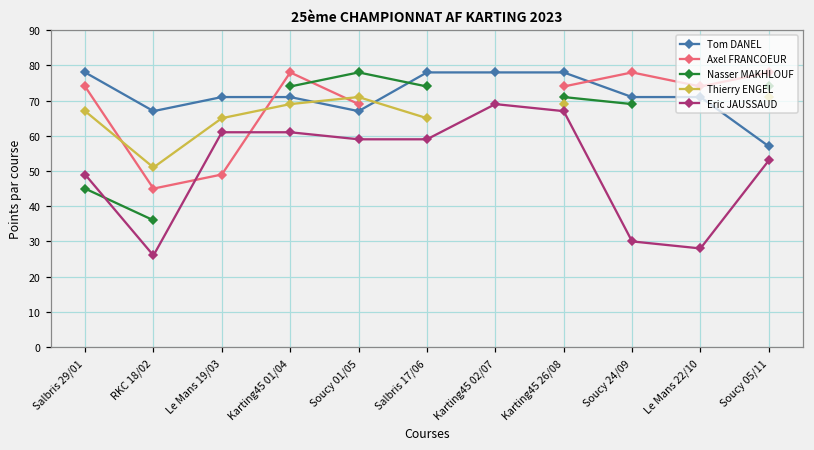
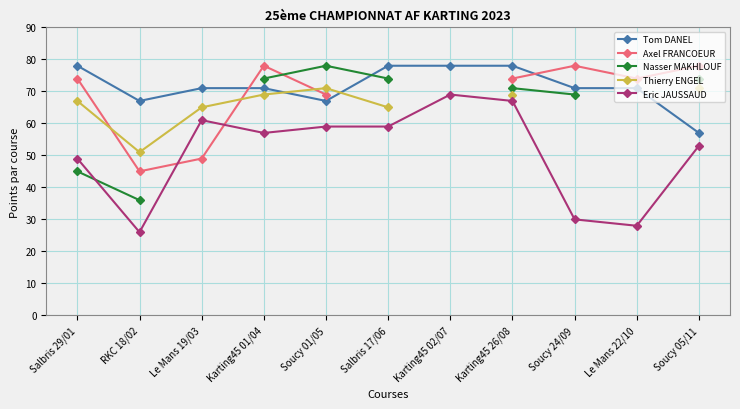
  {
    "Tom DANEL": {
      "Salbris 29/01": 78,
      "RKC 18/02": 67,
      "Le Mans 19/03": 71,
      "Karting45 01/04": 71,
      "Soucy 01/05": 67,
      "Salbris 17/06": 78,
      "Karting45 02/07": 78,
      "Karting45 26/08": 78,
      "Soucy 24/09": 71,
      "Soucy 05/11": 57
    },
    "Axel FRANCOEUR": {
      "Salbris 29/01": 74,
      "RKC 18/02": 45,
      "Le Mans 19/03": 49,
      "Karting45 01/04": 78,
      "Soucy 01/05": 69,
      "Karting45 26/08": 74,
      "Soucy 24/09": 78
    },
    "Nasser MAKHLOUF": {
      "Salbris 29/01": 45,
      "RKC 18/02": 36,
      "Karting45 01/04": 74,
      "Soucy 01/05": 78,
      "Salbris 17/06": 74,
      "Karting45 26/08": 71,
      "Soucy 24/09": 69
    },
    "Thierry ENGEL": {
      "Salbris 29/01": 67,
      "RKC 18/02": 51,
      "Le Mans 19/03": 65,
      "Karting45 01/04": 69,
      "Soucy 01/05": 71,
      "Salbris 17/06": 65,
      "Karting45 26/08": 69
    },
    "Eric JAUSSAUD": {
      "Salbris 29/01": 49,
      "RKC 18/02": 26,
      "Le Mans 19/03": 61,
-     "Karting45 01/04": 61,
+     "Karting45 01/04": 57,
      "Soucy 01/05": 59,
      "Salbris 17/06": 59,
      "Karting45 02/07": 69,
      "Karting45 26/08": 67,
      "Soucy 24/09": 30,
      "Le Mans 22/10": 28,
      "Soucy 05/11": 53
    }
  }
